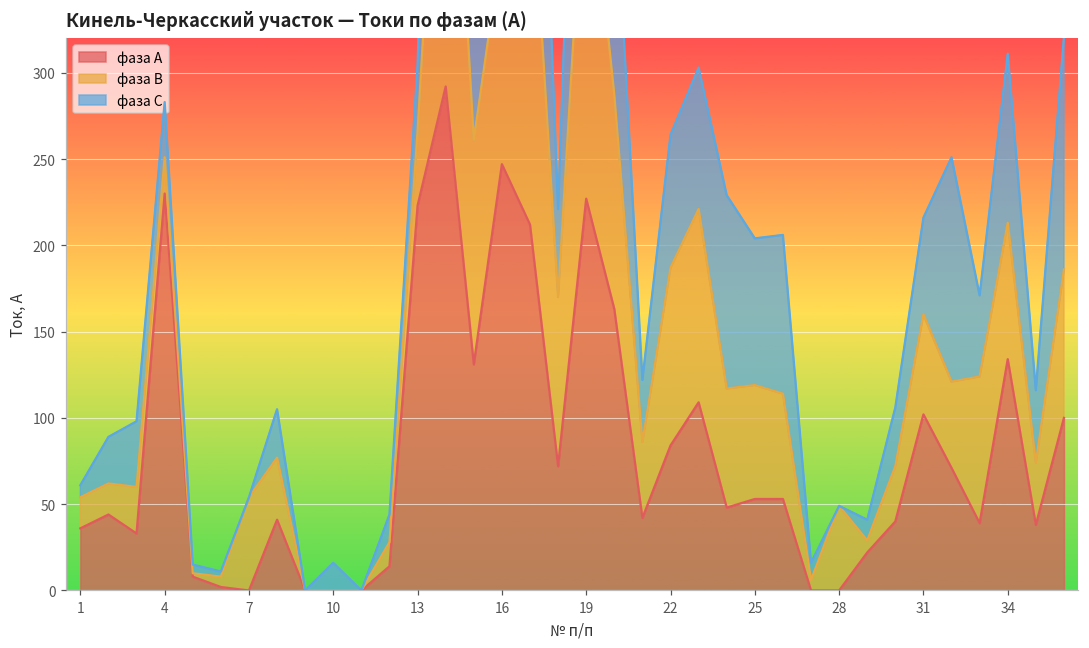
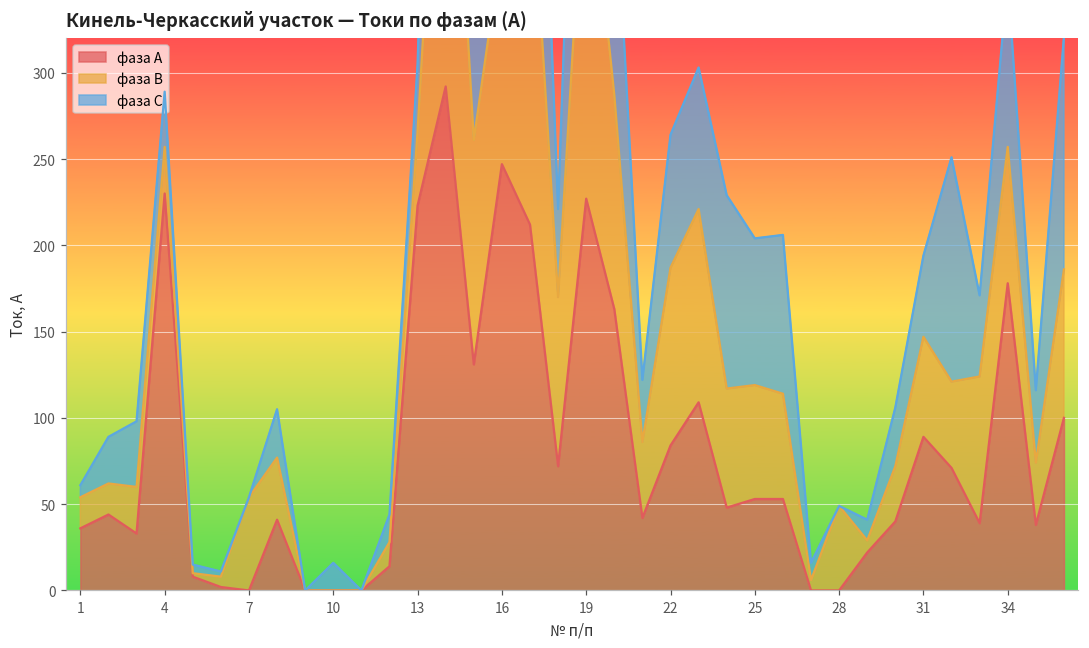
  {
    "фаза А": {
      "1": 36,
      "4": 230,
      "7": 0,
      "13": 223,
      "16": 247,
      "19": 227,
      "22": 84,
      "25": 53,
      "28": 0,
-     "31": 102,
-     "34": 134
+     "31": 89,
+     "34": 178
    },
    "фаза В": {
      "1": 18,
-     "4": 21,
+     "4": 27,
      "13": 43,
      "22": 103,
      "25": 66,
      "31": 58,
      "34": 79
    },
    "фаза С": {
      "1": 7,
      "10": 16,
      "13": 39,
      "22": 77,
      "25": 85,
-     "31": 56
+     "31": 47
    }
  }
